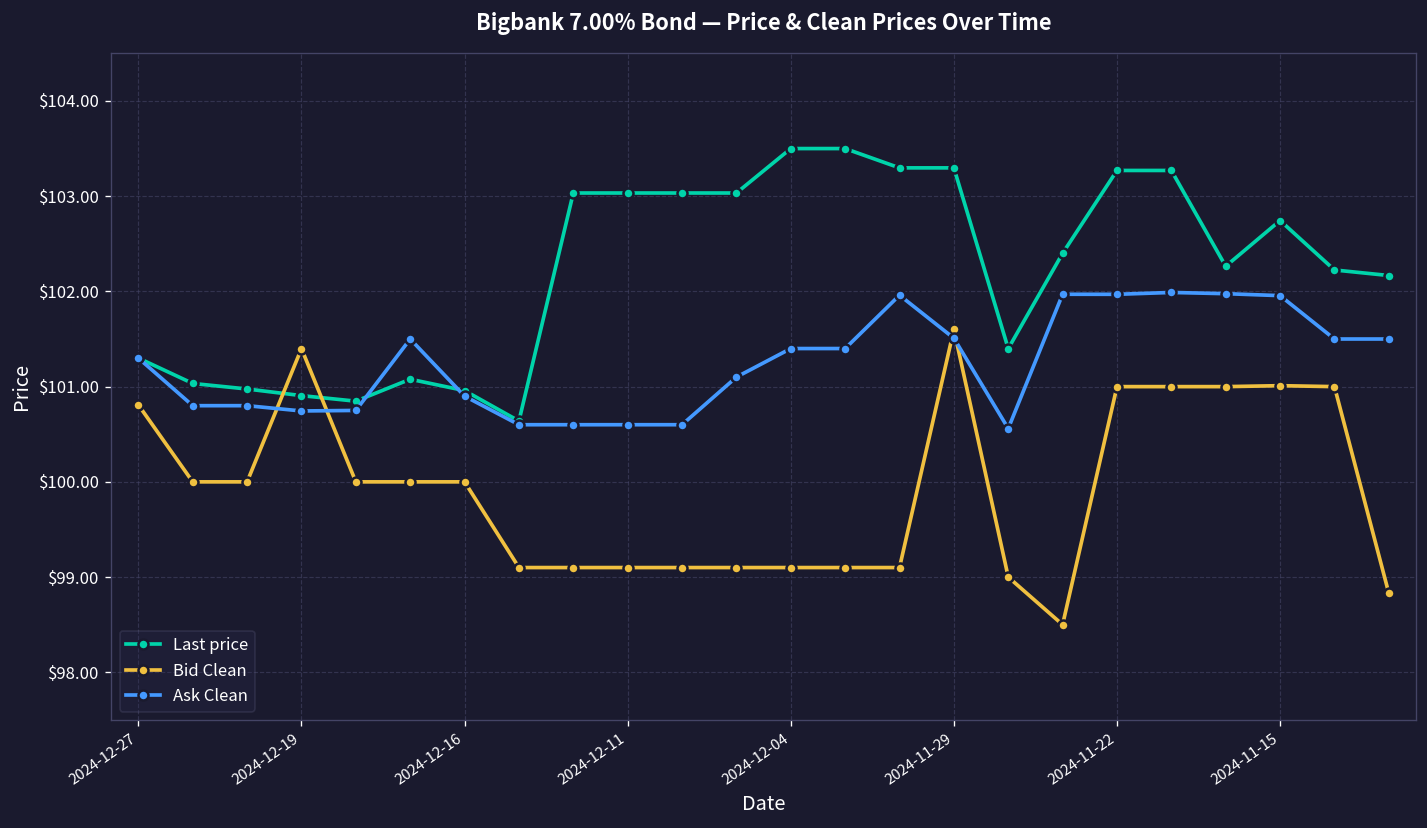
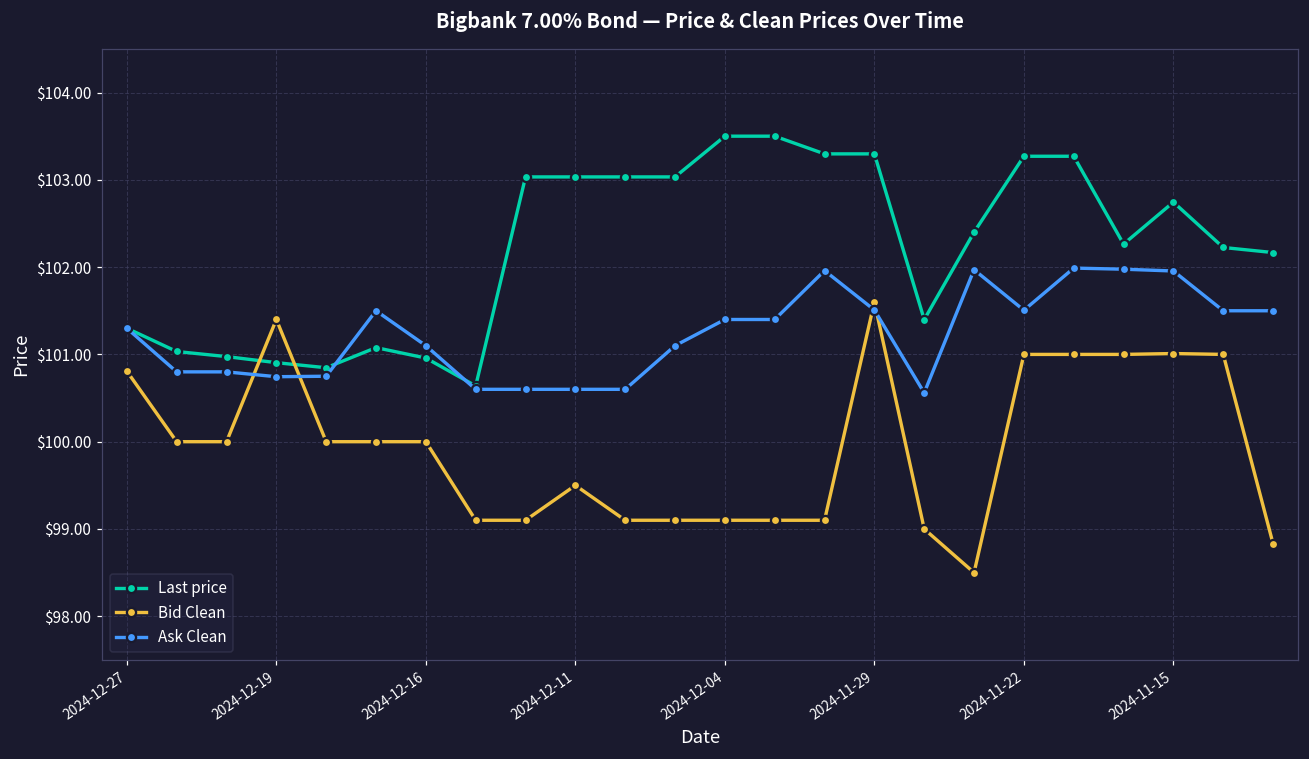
  {
    "Last price": {
      "2024-12-19": "$100.9",
      "2024-12-16": "$101.0",
      "2024-12-11": "$103.0",
      "2024-12-04": "$103.5",
      "2024-11-29": "$103.3",
      "2024-11-22": "$103.3",
      "2024-11-15": "$102.7"
    },
    "Bid Clean": {
      "2024-12-27": "$100.8",
      "2024-12-19": "$101.4",
      "2024-12-16": "$100.0",
-     "2024-12-11": "$99.1",
+     "2024-12-11": "$99.5",
      "2024-12-04": "$99.1",
      "2024-11-29": "$101.6",
      "2024-11-22": "$101.0",
      "2024-11-15": "$101.0"
    },
    "Ask Clean": {
      "2024-12-19": "$100.7",
-     "2024-12-16": "$100.9",
+     "2024-12-16": "$101.1",
      "2024-12-11": "$100.6",
      "2024-12-04": "$101.4",
      "2024-11-29": "$101.5",
-     "2024-11-22": "$102.0",
+     "2024-11-22": "$101.5",
      "2024-11-15": "$102.0"
    }
  }
